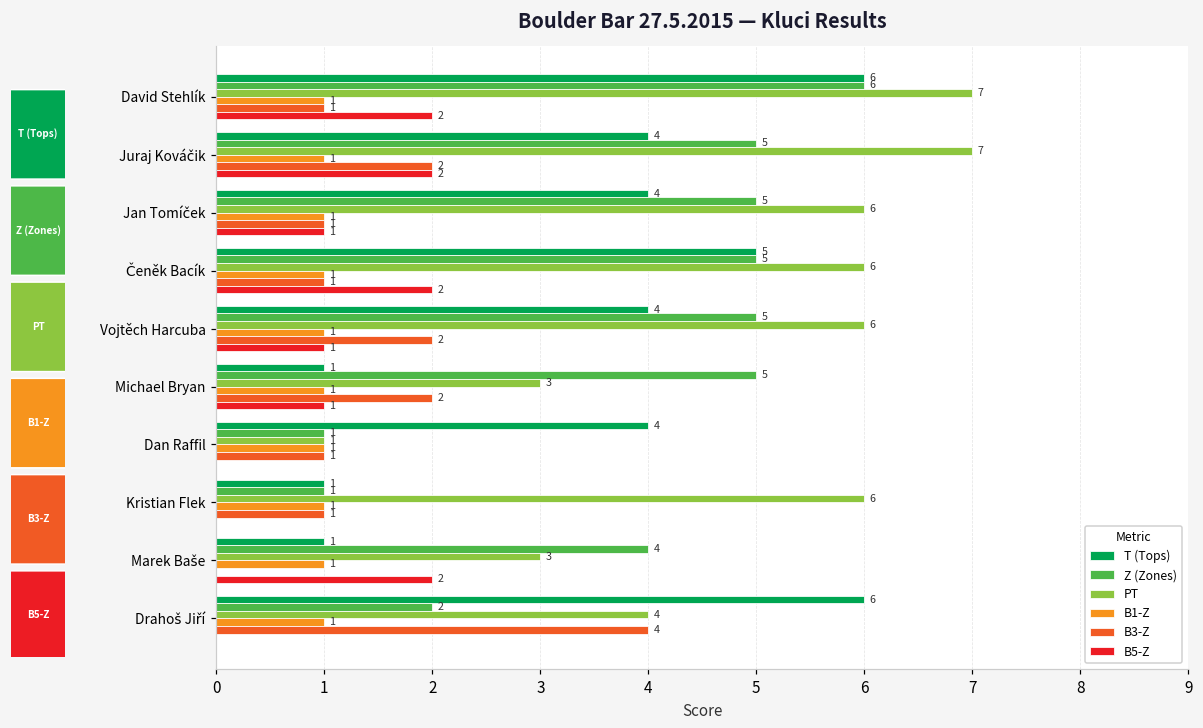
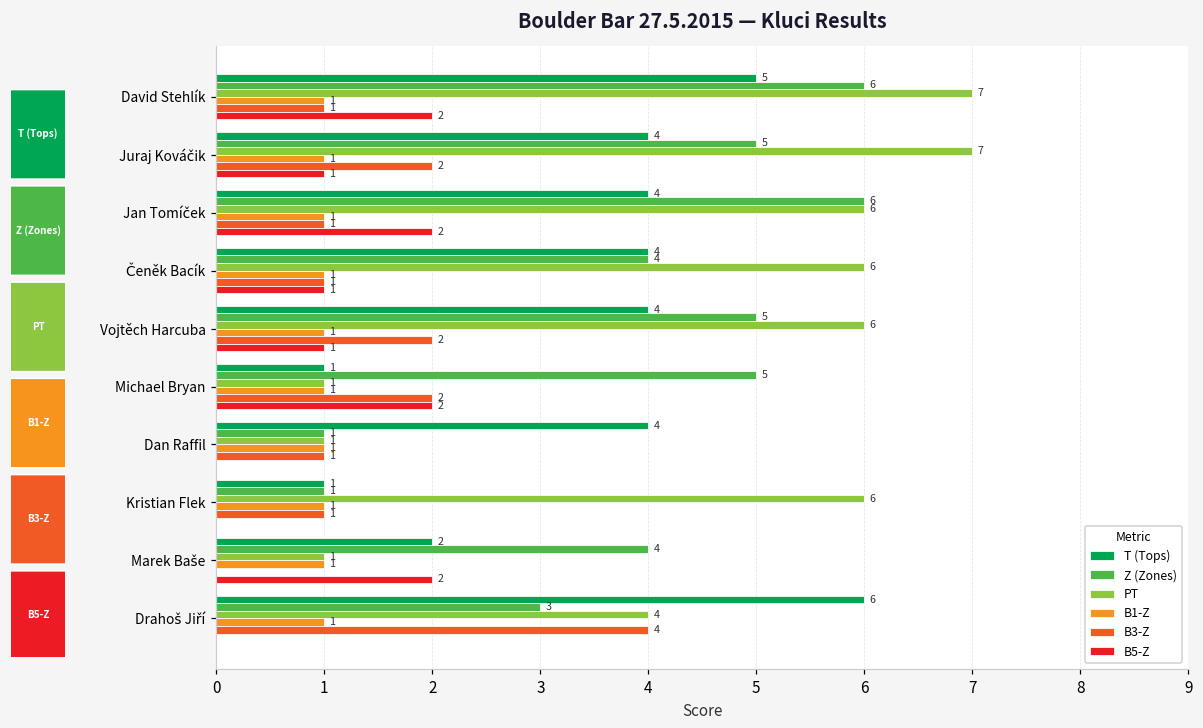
  {
    "T (Tops)": {
-     "David Stehlík": 6,
+     "David Stehlík": 5,
      "Juraj Kováčik": 4,
      "Jan Tomíček": 4,
-     "Čeněk Bacík": 5,
+     "Čeněk Bacík": 4,
      "Vojtěch Harcuba": 4,
      "Michael Bryan": 1,
      "Dan Raffil": 4,
-     "Marek Baše": 1,
+     "Marek Baše": 2,
      "Drahoš Jiří": 6
    },
    "Z (Zones)": {
      "David Stehlík": 6,
      "Juraj Kováčik": 5,
-     "Jan Tomíček": 5,
-     "Čeněk Bacík": 5,
+     "Jan Tomíček": 6,
+     "Čeněk Bacík": 4,
      "Vojtěch Harcuba": 5,
      "Michael Bryan": 5,
      "Marek Baše": 4,
-     "Drahoš Jiří": 2
+     "Drahoš Jiří": 3
    },
    "PT": {
      "David Stehlík": 7,
      "Juraj Kováčik": 7,
      "Čeněk Bacík": 6,
      "Vojtěch Harcuba": 6,
-     "Michael Bryan": 3,
+     "Michael Bryan": 1,
      "Kristian Flek": 6,
-     "Marek Baše": 3,
+     "Marek Baše": 1,
      "Drahoš Jiří": 4
    },
    "B5-Z": {
      "David Stehlík": 2,
-     "Juraj Kováčik": 2,
-     "Jan Tomíček": 1,
-     "Čeněk Bacík": 2,
+     "Juraj Kováčik": 1,
+     "Jan Tomíček": 2,
+     "Čeněk Bacík": 1,
      "Vojtěch Harcuba": 1,
-     "Michael Bryan": 1,
+     "Michael Bryan": 2,
      "Marek Baše": 2
    }
  }
